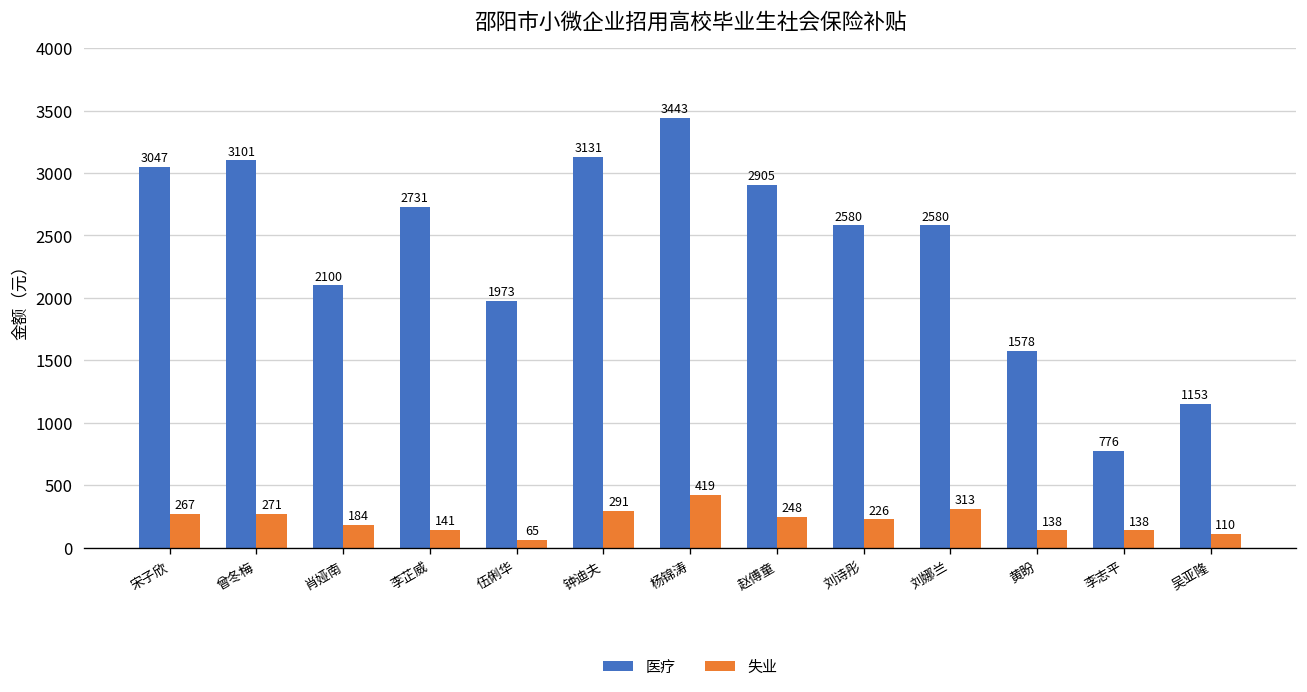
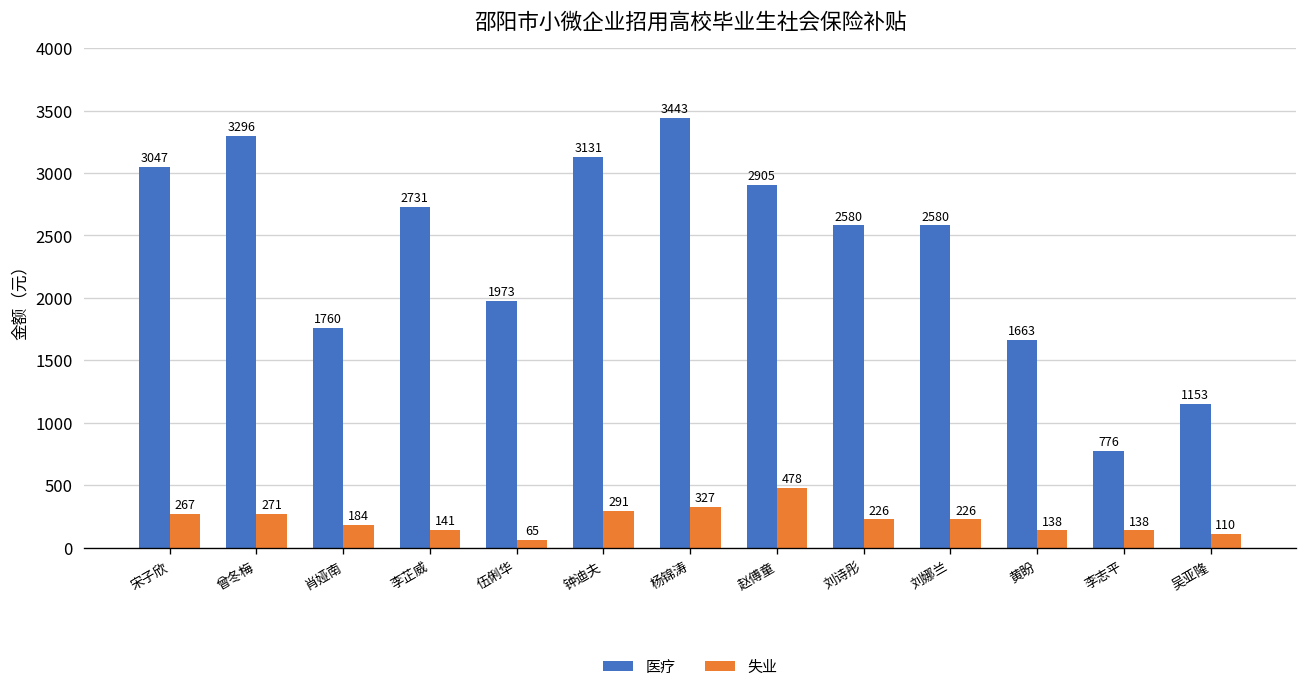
  {
    "医疗": {
      "宋子欣": 3047,
-     "曾冬梅": 3101,
-     "肖娅南": 2100,
+     "曾冬梅": 3296,
+     "肖娅南": 1760,
      "李芷威": 2731,
      "伍俐华": 1973,
      "钟迪夫": 3131,
      "杨锦涛": 3443,
      "赵傅童": 2905,
      "刘诗彤": 2580,
      "刘娜兰": 2580,
-     "黄盼": 1578,
+     "黄盼": 1663,
      "李志平": 776,
      "吴亚隆": 1153
    },
    "失业": {
      "宋子欣": 267,
      "曾冬梅": 271,
      "肖娅南": 184,
      "李芷威": 141,
      "伍俐华": 65,
      "钟迪夫": 291,
-     "杨锦涛": 419,
-     "赵傅童": 248,
+     "杨锦涛": 327,
+     "赵傅童": 478,
      "刘诗彤": 226,
-     "刘娜兰": 313,
+     "刘娜兰": 226,
      "黄盼": 138,
      "李志平": 138,
      "吴亚隆": 110
    }
  }
